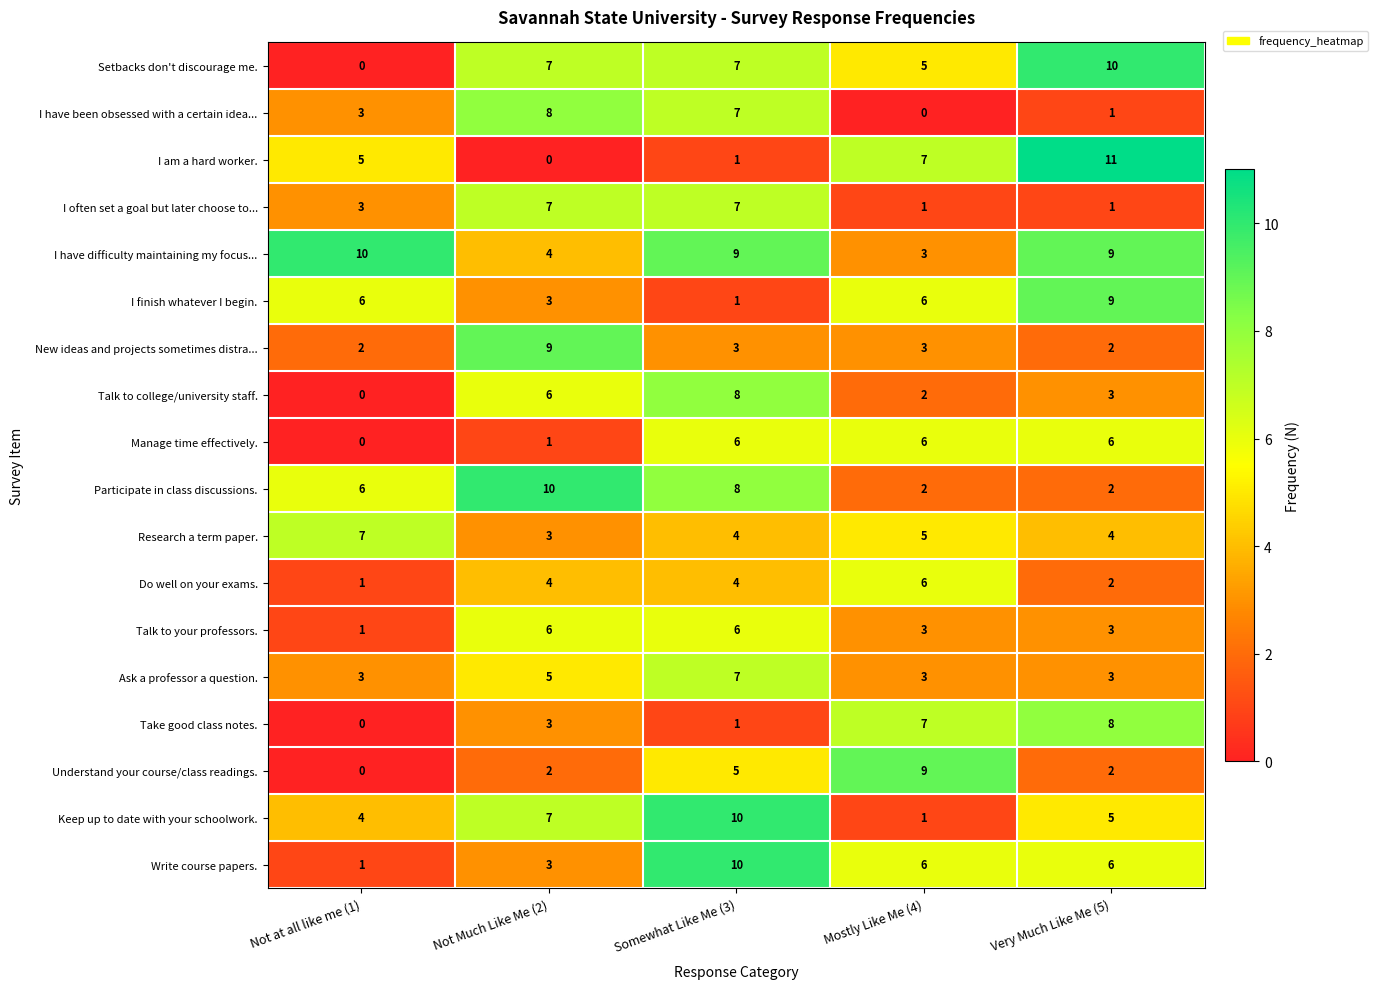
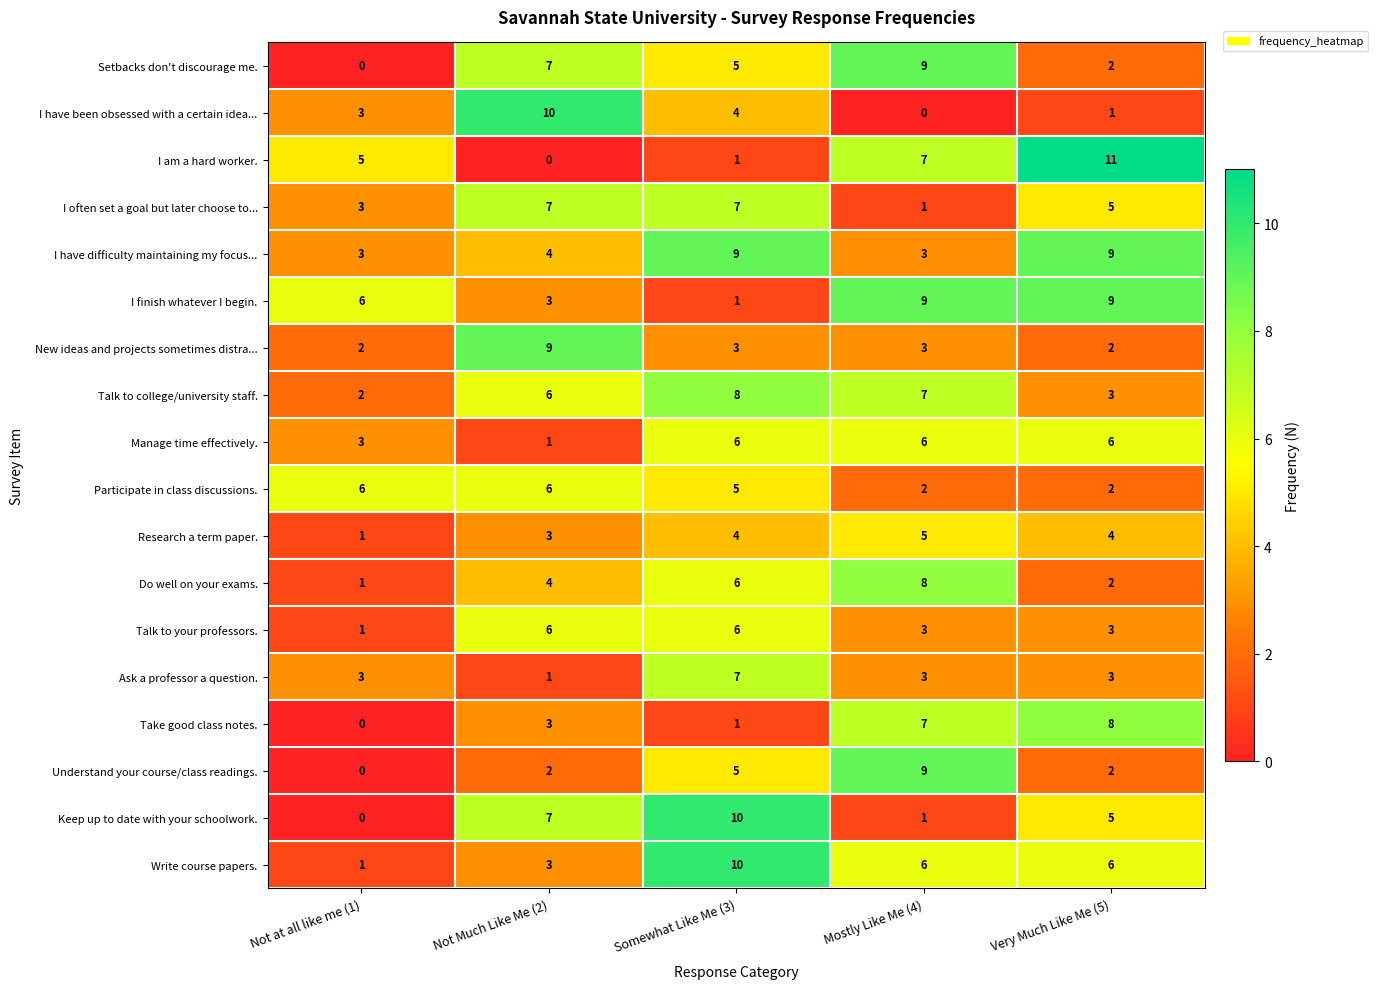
  {
    "Setbacks don't discourage me.": {
      "Not at all like me (1)": 0,
      "Not Much Like Me (2)": 7,
-     "Somewhat Like Me (3)": 7,
-     "Mostly Like Me (4)": 5,
-     "Very Much Like Me (5)": 10
+     "Somewhat Like Me (3)": 5,
+     "Mostly Like Me (4)": 9,
+     "Very Much Like Me (5)": 2
    },
    "I have been obsessed with a certain idea...": {
      "Not at all like me (1)": 3,
-     "Not Much Like Me (2)": 8,
-     "Somewhat Like Me (3)": 7,
+     "Not Much Like Me (2)": 10,
+     "Somewhat Like Me (3)": 4,
      "Mostly Like Me (4)": 0,
      "Very Much Like Me (5)": 1
    },
    "I am a hard worker.": {
      "Not at all like me (1)": 5,
      "Not Much Like Me (2)": 0,
      "Somewhat Like Me (3)": 1,
      "Mostly Like Me (4)": 7,
      "Very Much Like Me (5)": 11
    },
    "I often set a goal but later choose to...": {
      "Not at all like me (1)": 3,
      "Not Much Like Me (2)": 7,
      "Somewhat Like Me (3)": 7,
      "Mostly Like Me (4)": 1,
-     "Very Much Like Me (5)": 1
+     "Very Much Like Me (5)": 5
    },
    "I have difficulty maintaining my focus...": {
-     "Not at all like me (1)": 10,
+     "Not at all like me (1)": 3,
      "Not Much Like Me (2)": 4,
      "Somewhat Like Me (3)": 9,
      "Mostly Like Me (4)": 3,
      "Very Much Like Me (5)": 9
    },
    "I finish whatever I begin.": {
      "Not at all like me (1)": 6,
      "Not Much Like Me (2)": 3,
      "Somewhat Like Me (3)": 1,
-     "Mostly Like Me (4)": 6,
+     "Mostly Like Me (4)": 9,
      "Very Much Like Me (5)": 9
    },
    "New ideas and projects sometimes distra...": {
      "Not at all like me (1)": 2,
      "Not Much Like Me (2)": 9,
      "Somewhat Like Me (3)": 3,
      "Mostly Like Me (4)": 3,
      "Very Much Like Me (5)": 2
    },
    "Talk to college/university staff.": {
-     "Not at all like me (1)": 0,
+     "Not at all like me (1)": 2,
      "Not Much Like Me (2)": 6,
      "Somewhat Like Me (3)": 8,
-     "Mostly Like Me (4)": 2,
+     "Mostly Like Me (4)": 7,
      "Very Much Like Me (5)": 3
    },
    "Manage time effectively.": {
-     "Not at all like me (1)": 0,
+     "Not at all like me (1)": 3,
      "Not Much Like Me (2)": 1,
      "Somewhat Like Me (3)": 6,
      "Mostly Like Me (4)": 6,
      "Very Much Like Me (5)": 6
    },
    "Participate in class discussions.": {
      "Not at all like me (1)": 6,
-     "Not Much Like Me (2)": 10,
-     "Somewhat Like Me (3)": 8,
+     "Not Much Like Me (2)": 6,
+     "Somewhat Like Me (3)": 5,
      "Mostly Like Me (4)": 2,
      "Very Much Like Me (5)": 2
    },
    "Research a term paper.": {
-     "Not at all like me (1)": 7,
+     "Not at all like me (1)": 1,
      "Not Much Like Me (2)": 3,
      "Somewhat Like Me (3)": 4,
      "Mostly Like Me (4)": 5,
      "Very Much Like Me (5)": 4
    },
    "Do well on your exams.": {
      "Not at all like me (1)": 1,
      "Not Much Like Me (2)": 4,
-     "Somewhat Like Me (3)": 4,
-     "Mostly Like Me (4)": 6,
+     "Somewhat Like Me (3)": 6,
+     "Mostly Like Me (4)": 8,
      "Very Much Like Me (5)": 2
    },
    "Talk to your professors.": {
      "Not at all like me (1)": 1,
      "Not Much Like Me (2)": 6,
      "Somewhat Like Me (3)": 6,
      "Mostly Like Me (4)": 3,
      "Very Much Like Me (5)": 3
    },
    "Ask a professor a question.": {
      "Not at all like me (1)": 3,
-     "Not Much Like Me (2)": 5,
+     "Not Much Like Me (2)": 1,
      "Somewhat Like Me (3)": 7,
      "Mostly Like Me (4)": 3,
      "Very Much Like Me (5)": 3
    },
    "Take good class notes.": {
      "Not at all like me (1)": 0,
      "Not Much Like Me (2)": 3,
      "Somewhat Like Me (3)": 1,
      "Mostly Like Me (4)": 7,
      "Very Much Like Me (5)": 8
    },
    "Understand your course/class readings.": {
      "Not at all like me (1)": 0,
      "Not Much Like Me (2)": 2,
      "Somewhat Like Me (3)": 5,
      "Mostly Like Me (4)": 9,
      "Very Much Like Me (5)": 2
    },
    "Keep up to date with your schoolwork.": {
-     "Not at all like me (1)": 4,
+     "Not at all like me (1)": 0,
      "Not Much Like Me (2)": 7,
      "Somewhat Like Me (3)": 10,
      "Mostly Like Me (4)": 1,
      "Very Much Like Me (5)": 5
    },
    "Write course papers.": {
      "Not at all like me (1)": 1,
      "Not Much Like Me (2)": 3,
      "Somewhat Like Me (3)": 10,
      "Mostly Like Me (4)": 6,
      "Very Much Like Me (5)": 6
    }
  }
